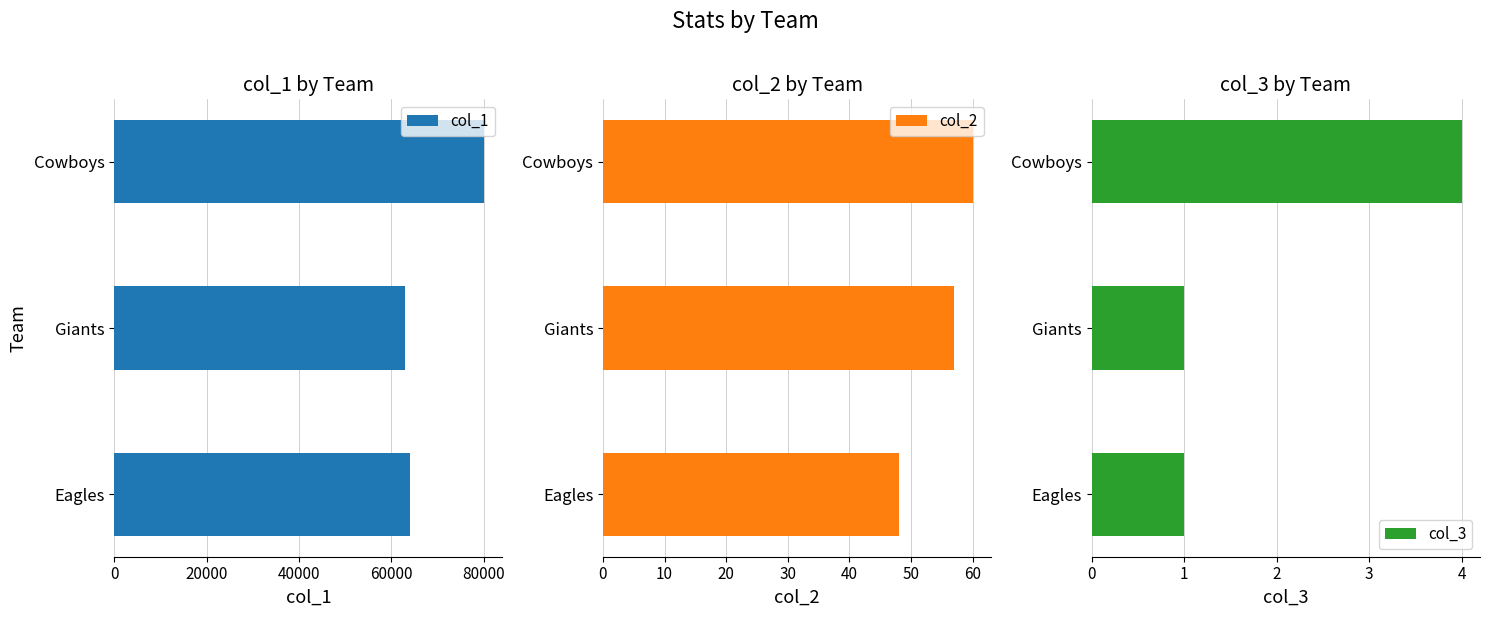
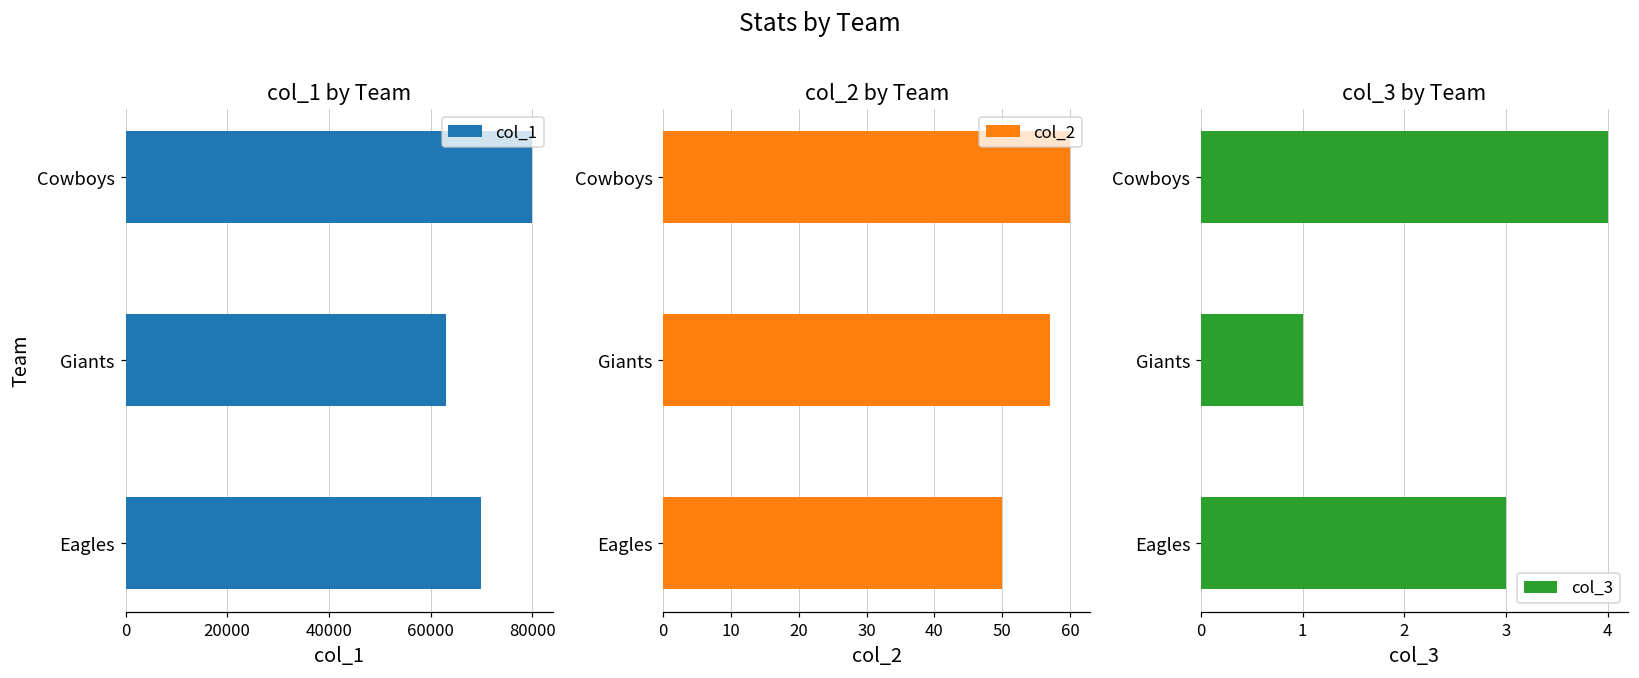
  {
    "col_1 by Team": {
      "Cowboys": 80000,
      "Giants": 63000,
-     "Eagles": 64000
+     "Eagles": 70000
    },
    "col_2 by Team": {
      "Cowboys": 60,
      "Giants": 57,
-     "Eagles": 48
+     "Eagles": 50
    },
    "col_3 by Team": {
      "Cowboys": 4,
      "Giants": 1,
-     "Eagles": 1
+     "Eagles": 3
    }
  }
